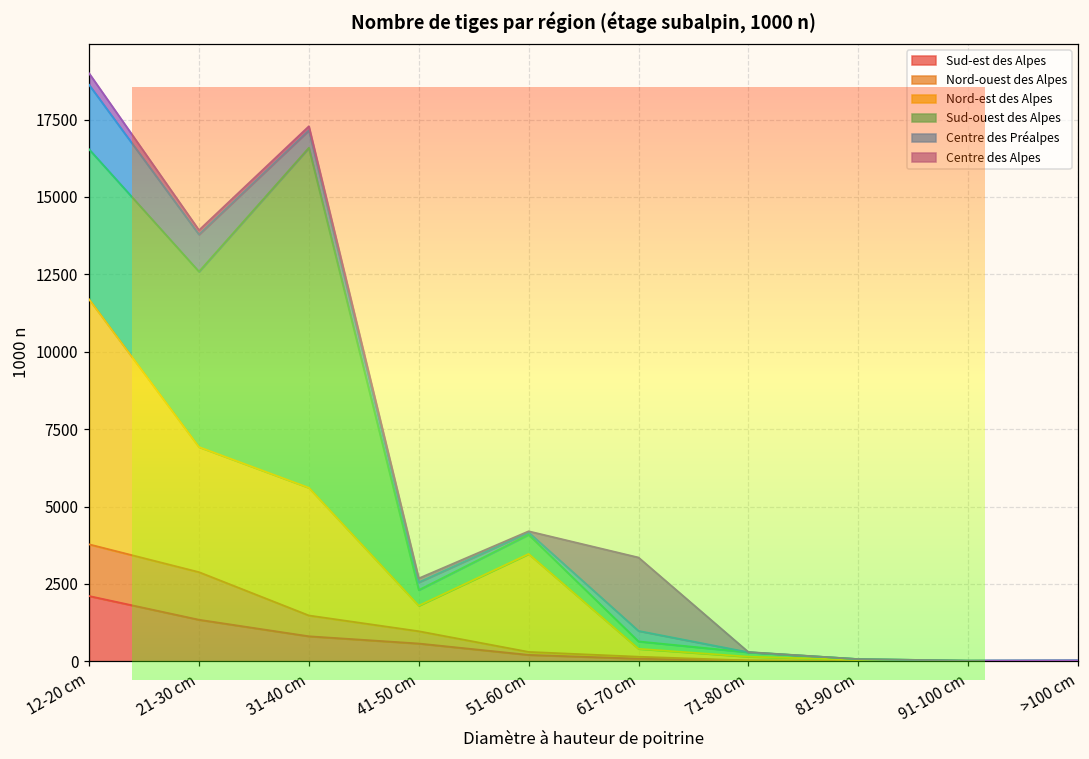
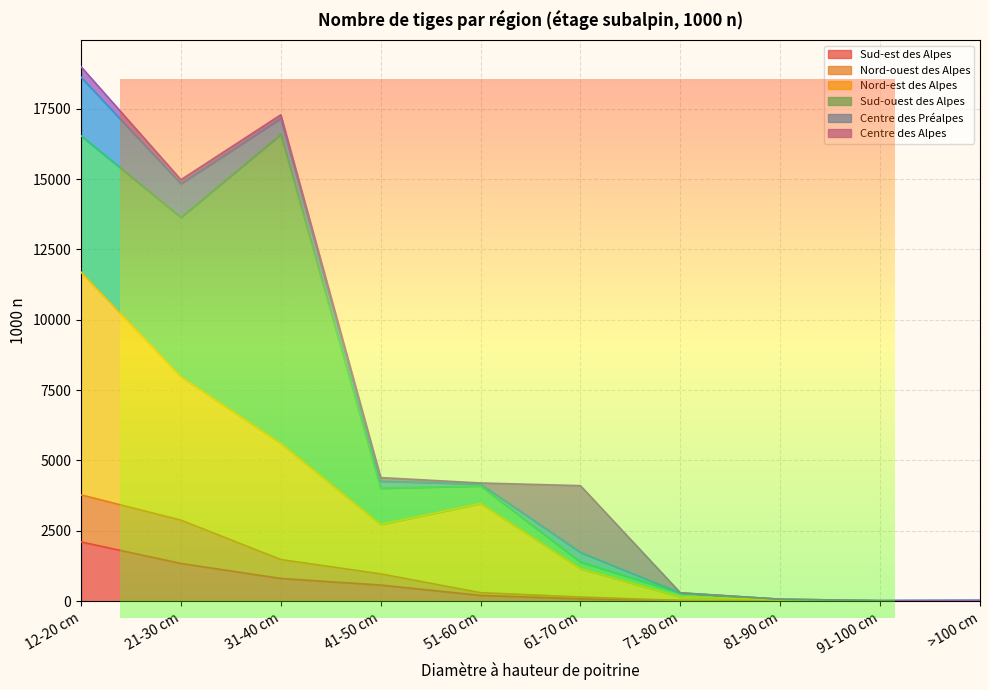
  {
    "Nord-est des Alpes": {
      "12-20 cm": 7900,
-     "21-30 cm": 4000,
+     "21-30 cm": 5100,
      "31-40 cm": 4100,
-     "41-50 cm": 800,
+     "41-50 cm": 1800,
      "51-60 cm": 3200,
-     "61-70 cm": 300,
+     "61-70 cm": 1000,
      "71-80 cm": 100
    },
    "Sud-ouest des Alpes": {
      "12-20 cm": 4800,
      "21-30 cm": 5700,
      "31-40 cm": 11000,
-     "41-50 cm": 500,
+     "41-50 cm": 1300,
      "61-70 cm": 200
    },
    "Centre des Préalpes": {
      "12-20 cm": 2100,
      "21-30 cm": 1200,
      "31-40 cm": 600,
      "41-50 cm": 200,
      "61-70 cm": 300
    },
    "Centre des Alpes": {
      "12-20 cm": 400,
      "21-30 cm": 100,
      "31-40 cm": 100,
      "41-50 cm": 100,
      "61-70 cm": 2400
    }
  }
